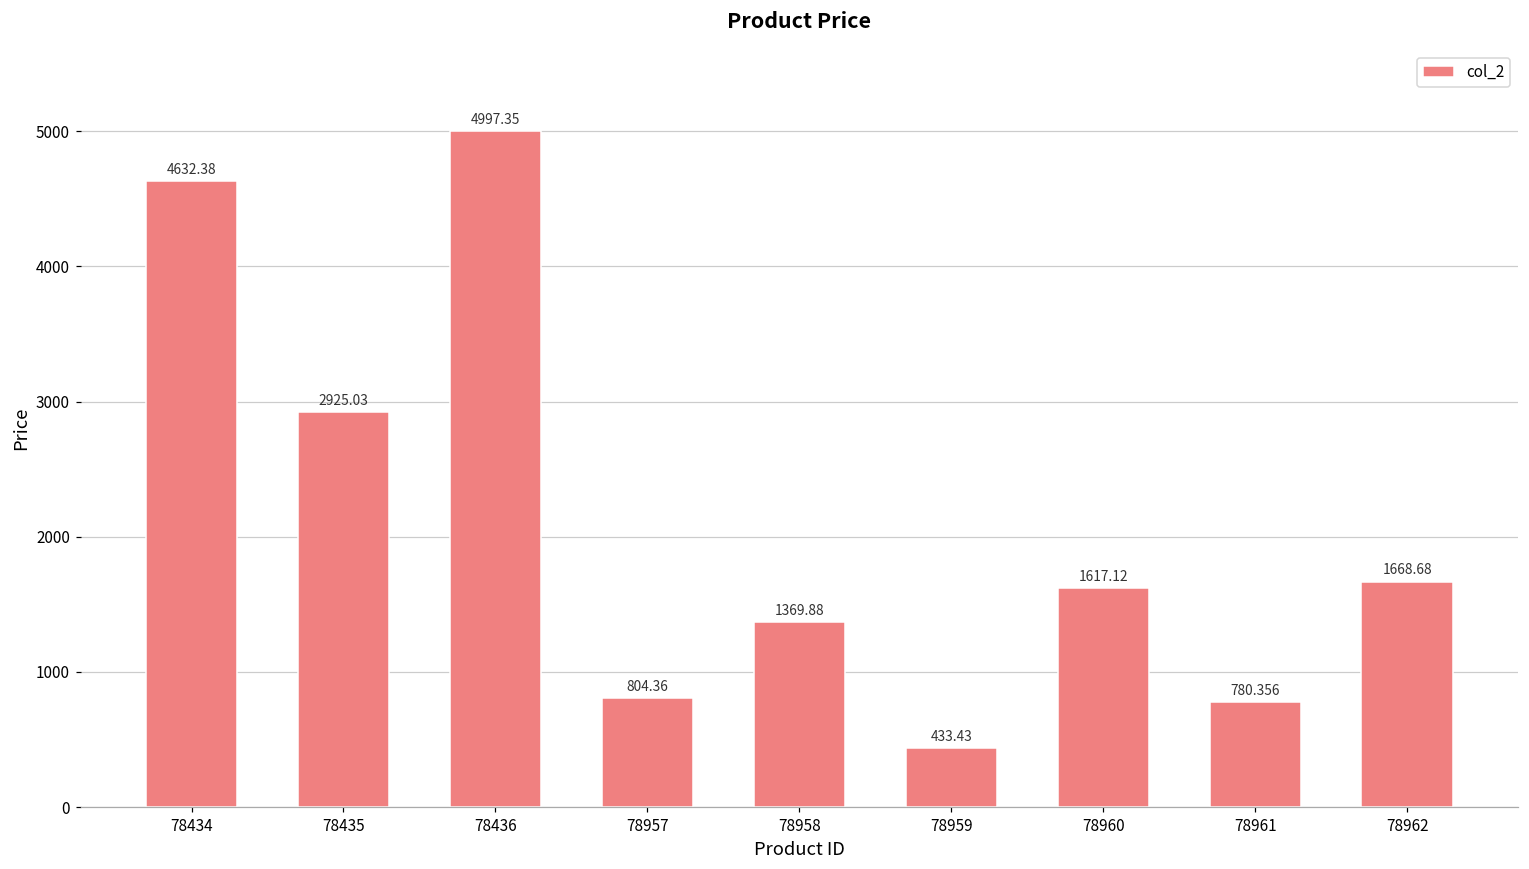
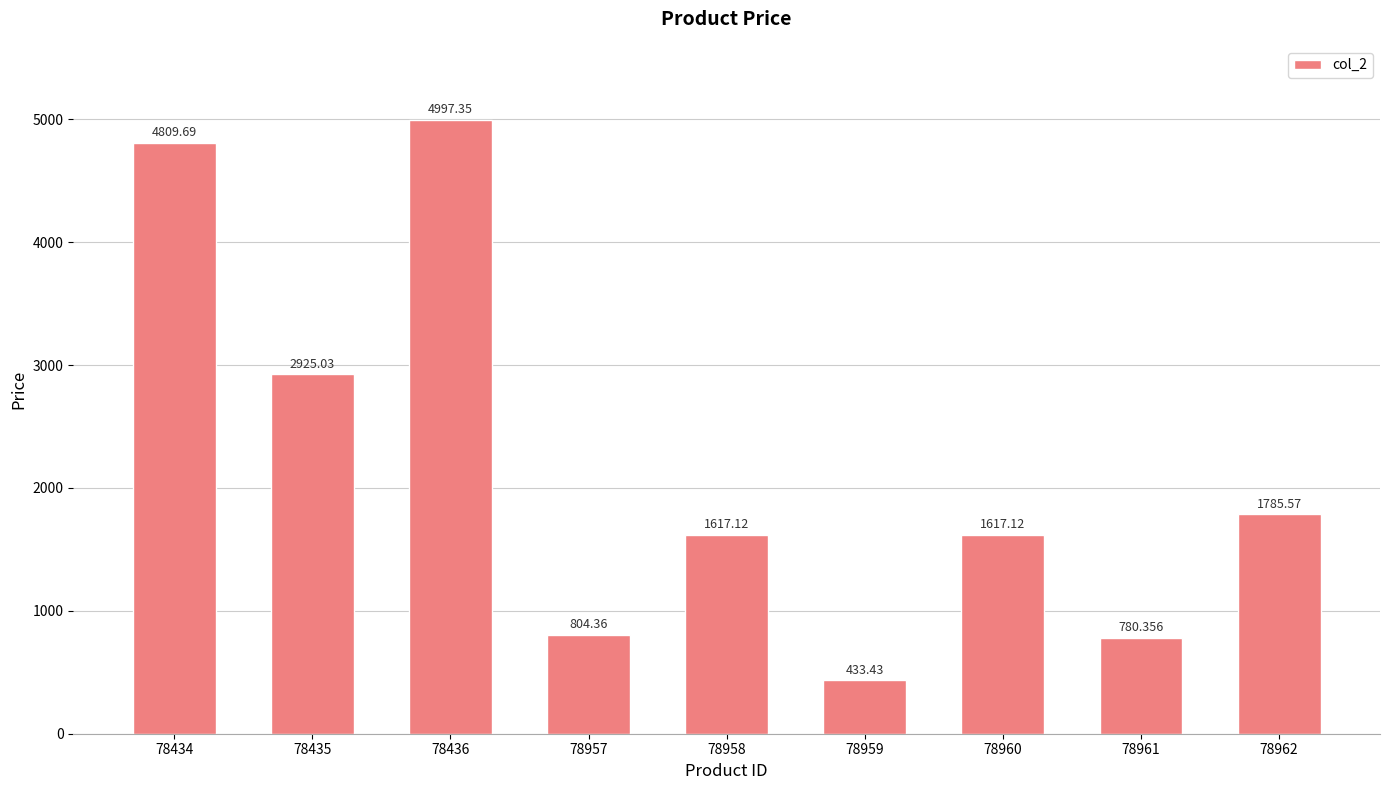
  {
-   "78434": 4632.38,
+   "78434": 4809.69,
    "78435": 2925.03,
    "78436": 4997.35,
    "78957": 804.36,
-   "78958": 1369.88,
+   "78958": 1617.12,
    "78959": 433.43,
    "78960": 1617.12,
    "78961": 780.356,
-   "78962": 1668.68
+   "78962": 1785.57
  }
